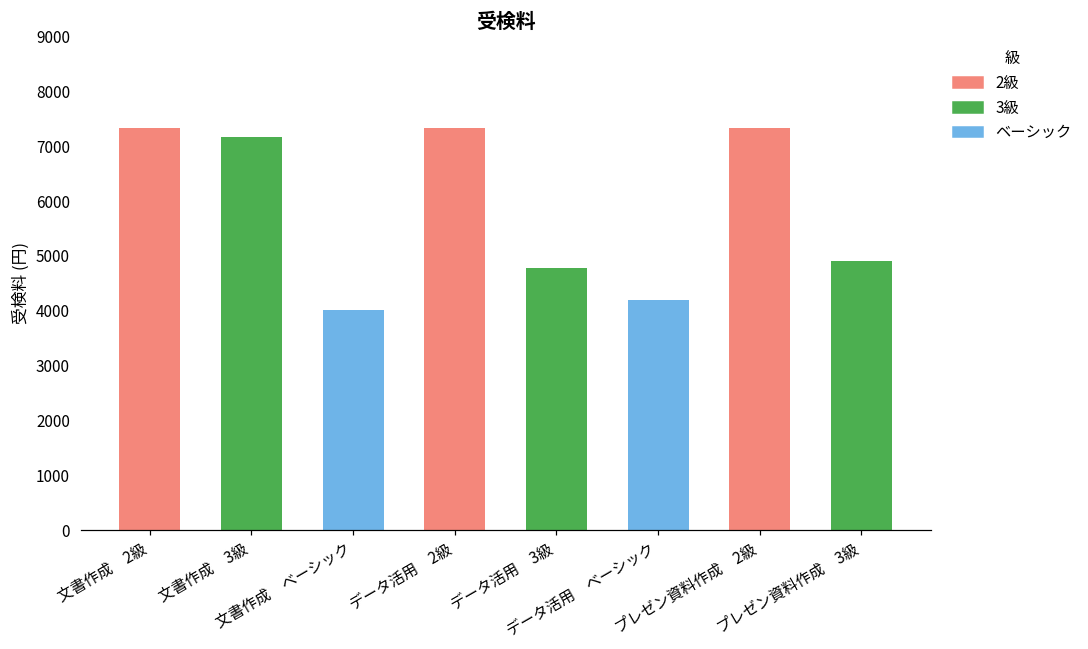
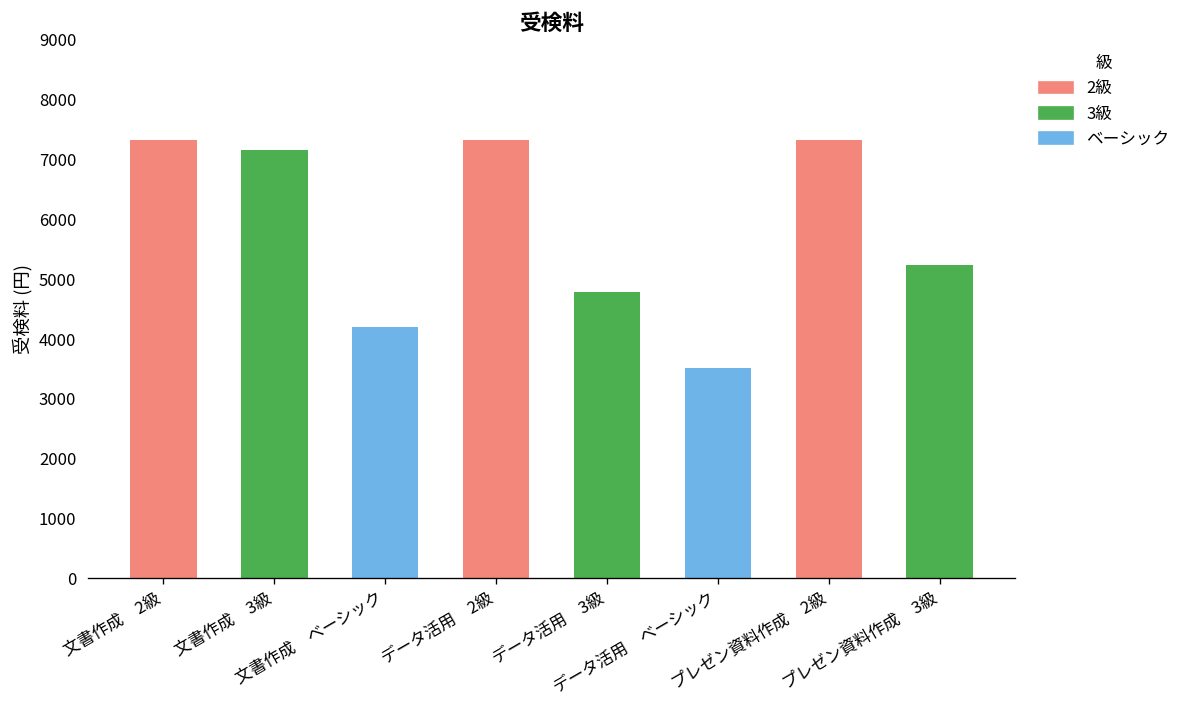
  {
    "文書作成 2級": 7300,
    "文書作成 3級": 7200,
-   "文書作成 ベーシック": 4000,
+   "文書作成 ベーシック": 4200,
    "データ活用 2級": 7300,
    "データ活用 3級": 4800,
-   "データ活用 ベーシック": 4200,
+   "データ活用 ベーシック": 3500,
    "プレゼン資料作成 2級": 7300,
-   "プレゼン資料作成 3級": 4900
+   "プレゼン資料作成 3級": 5200
  }
